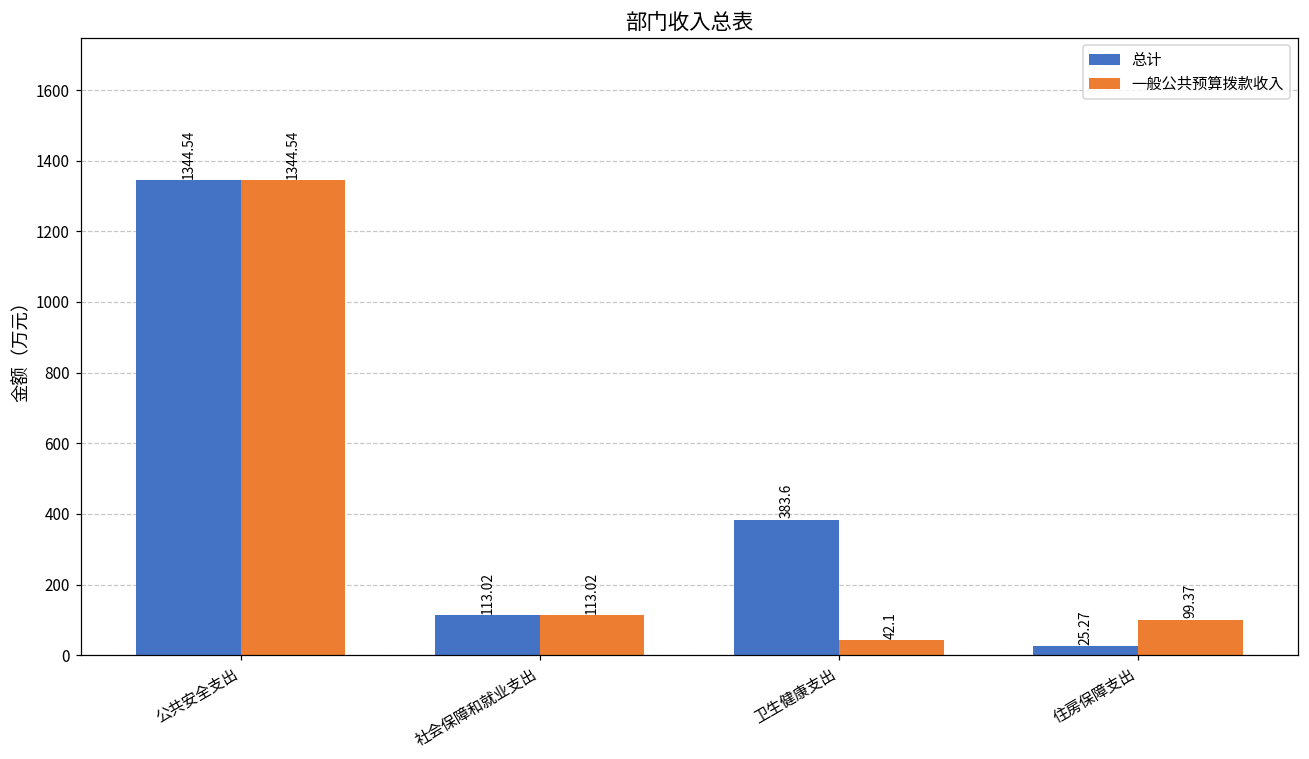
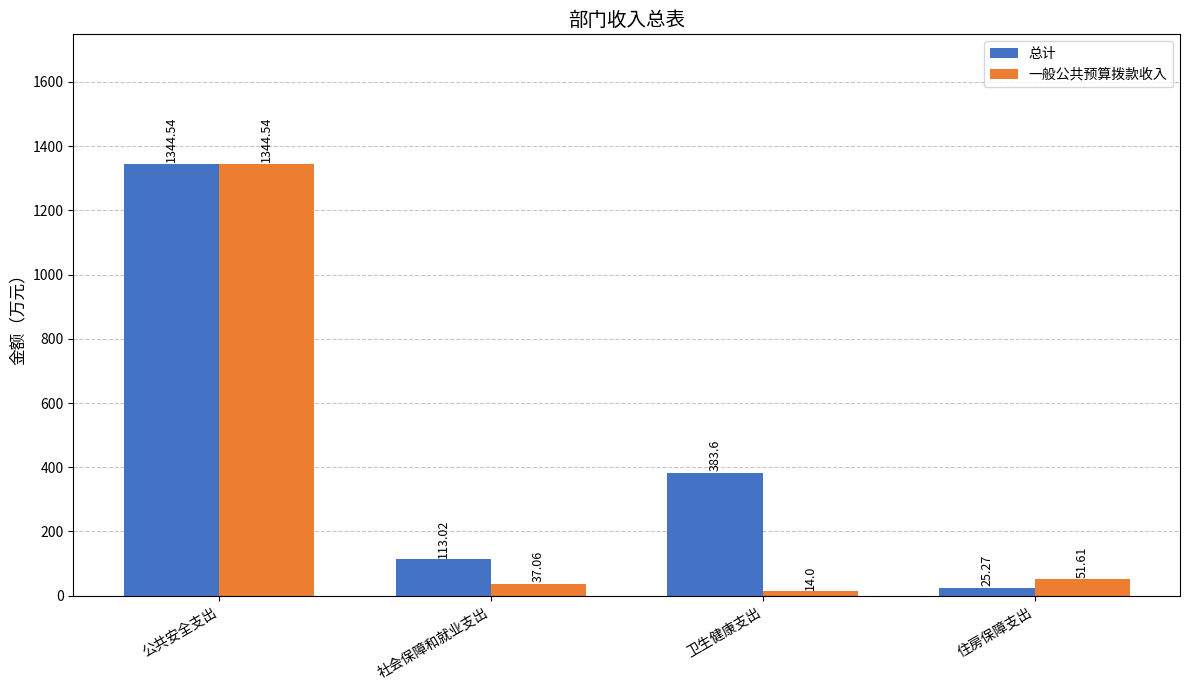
  {
    "总计": {
      "公共安全支出": 1344.54,
      "社会保障和就业支出": 113.02,
      "卫生健康支出": 383.6,
      "住房保障支出": 25.27
    },
    "一般公共预算拨款收入": {
      "公共安全支出": 1344.54,
-     "社会保障和就业支出": 113.02,
-     "卫生健康支出": 42.1,
-     "住房保障支出": 99.37
+     "社会保障和就业支出": 37.06,
+     "卫生健康支出": 14.0,
+     "住房保障支出": 51.61
    }
  }
